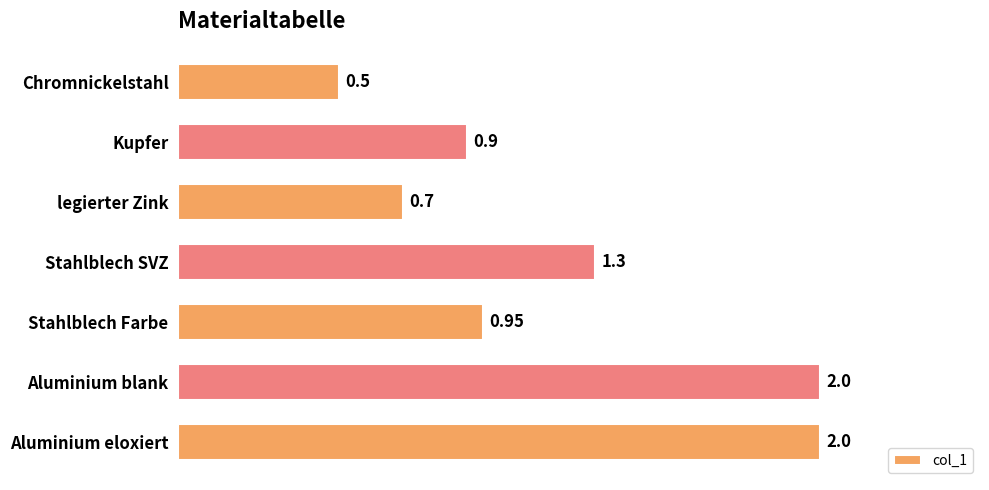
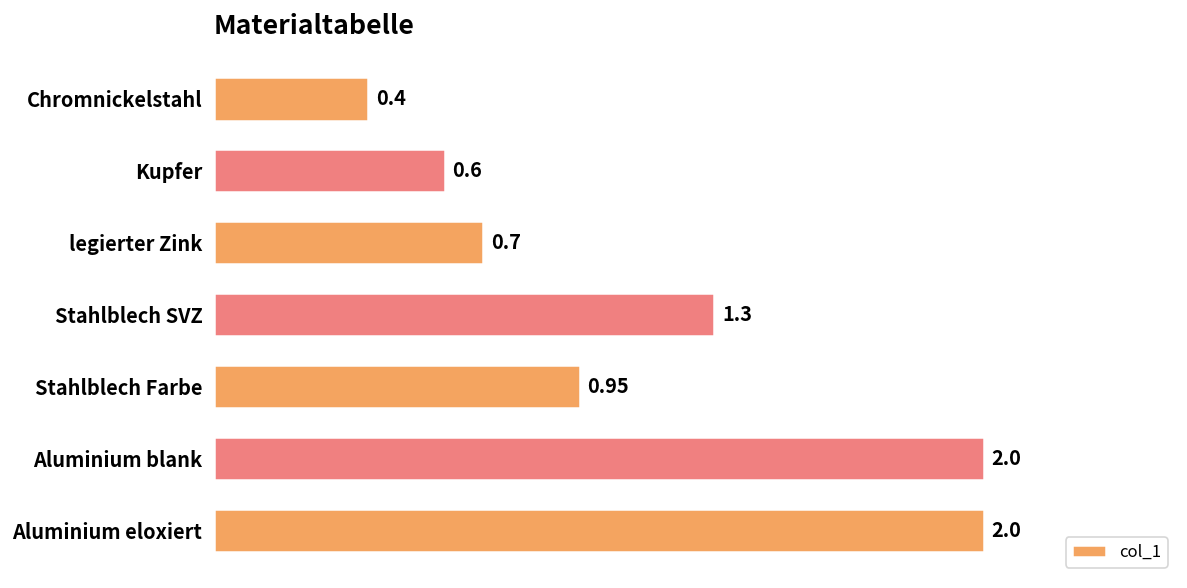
  {
-   "Chromnickelstahl": 0.5,
-   "Kupfer": 0.9,
+   "Chromnickelstahl": 0.4,
+   "Kupfer": 0.6,
    "legierter Zink": 0.7,
    "Stahlblech SVZ": 1.3,
    "Stahlblech Farbe": 0.95,
    "Aluminium blank": 2.0,
    "Aluminium eloxiert": 2.0
  }
